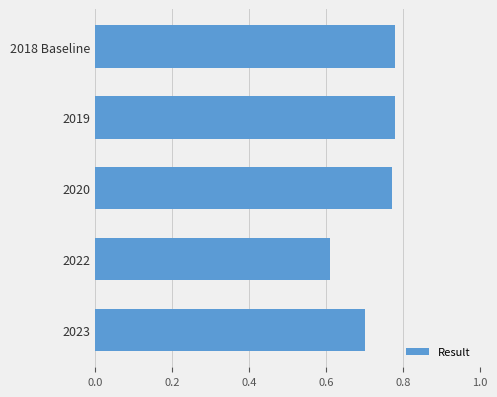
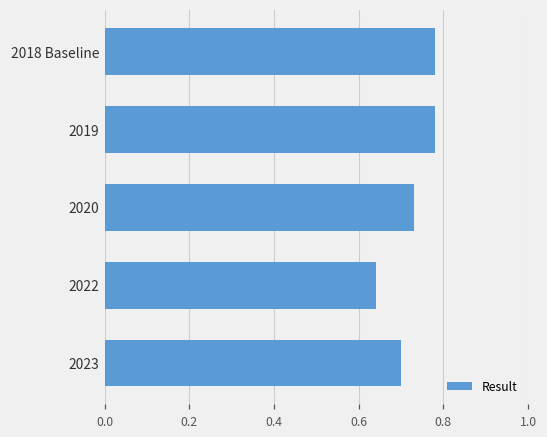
  {
    "2018 Baseline": 0.78,
    "2019": 0.78,
-   "2020": 0.77,
-   "2022": 0.61,
+   "2020": 0.73,
+   "2022": 0.64,
    "2023": 0.70
  }
